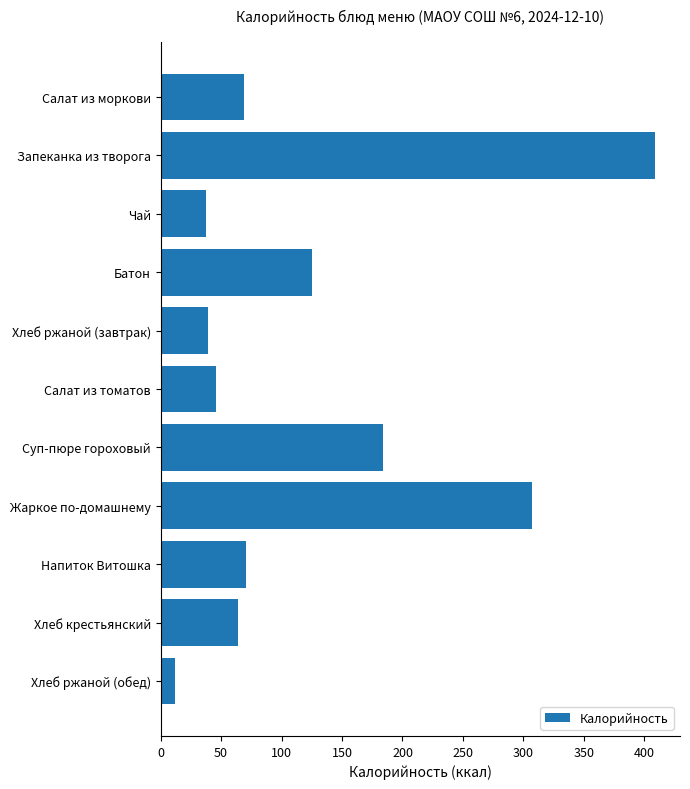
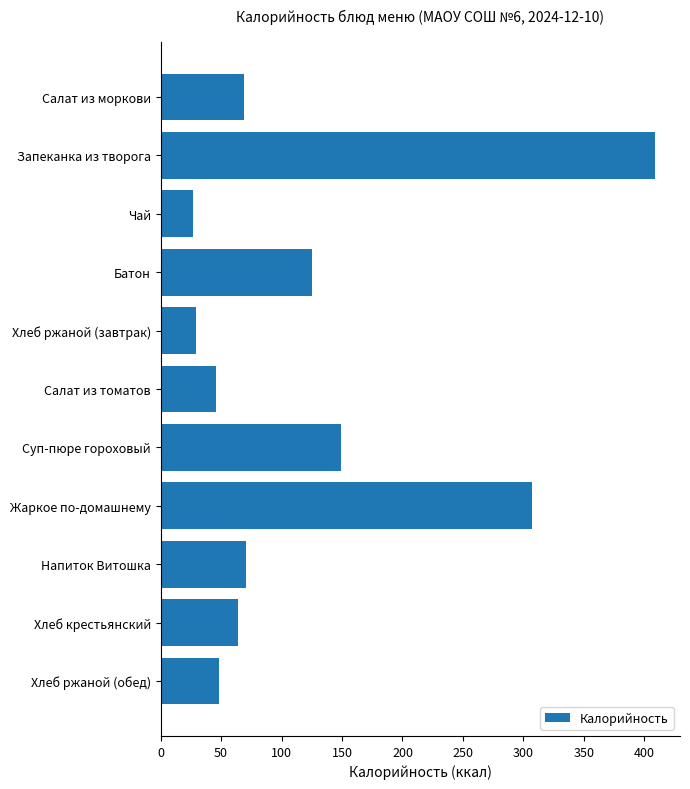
  {
    "Салат из моркови": 69,
    "Запеканка из творога": 409,
-   "Чай": 38,
+   "Чай": 27,
    "Батон": 126,
-   "Хлеб ржаной (завтрак)": 39,
+   "Хлеб ржаной (завтрак)": 29,
    "Салат из томатов": 46,
-   "Суп-пюре гороховый": 184,
+   "Суп-пюре гороховый": 149,
    "Жаркое по-домашнему": 307,
    "Напиток Витошка": 71,
    "Хлеб крестьянский": 64,
-   "Хлеб ржаной (обед)": 12
+   "Хлеб ржаной (обед)": 48
  }
